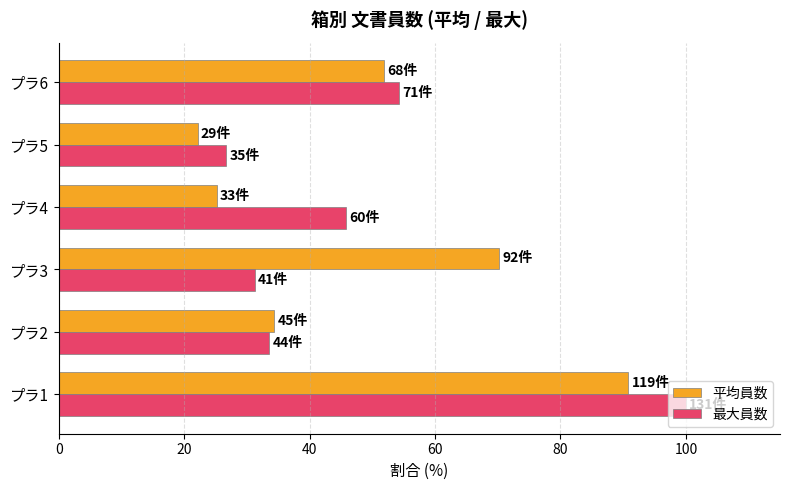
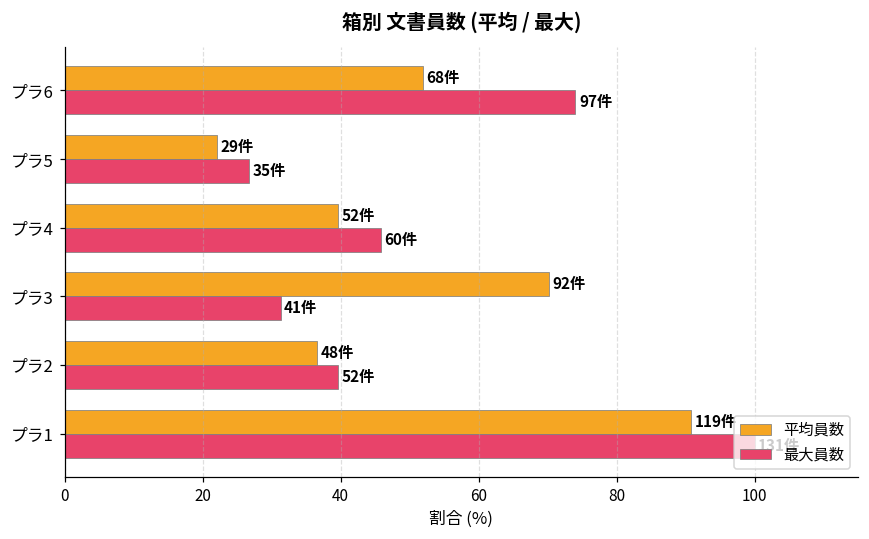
  {
    "平均員数": {
-     "プラ4": "33件",
-     "プラ2": "45件"
+     "プラ4": "52件",
+     "プラ2": "48件"
    },
    "最大員数": {
-     "プラ6": "71件",
-     "プラ2": "44件"
+     "プラ6": "97件",
+     "プラ2": "52件"
    }
  }
